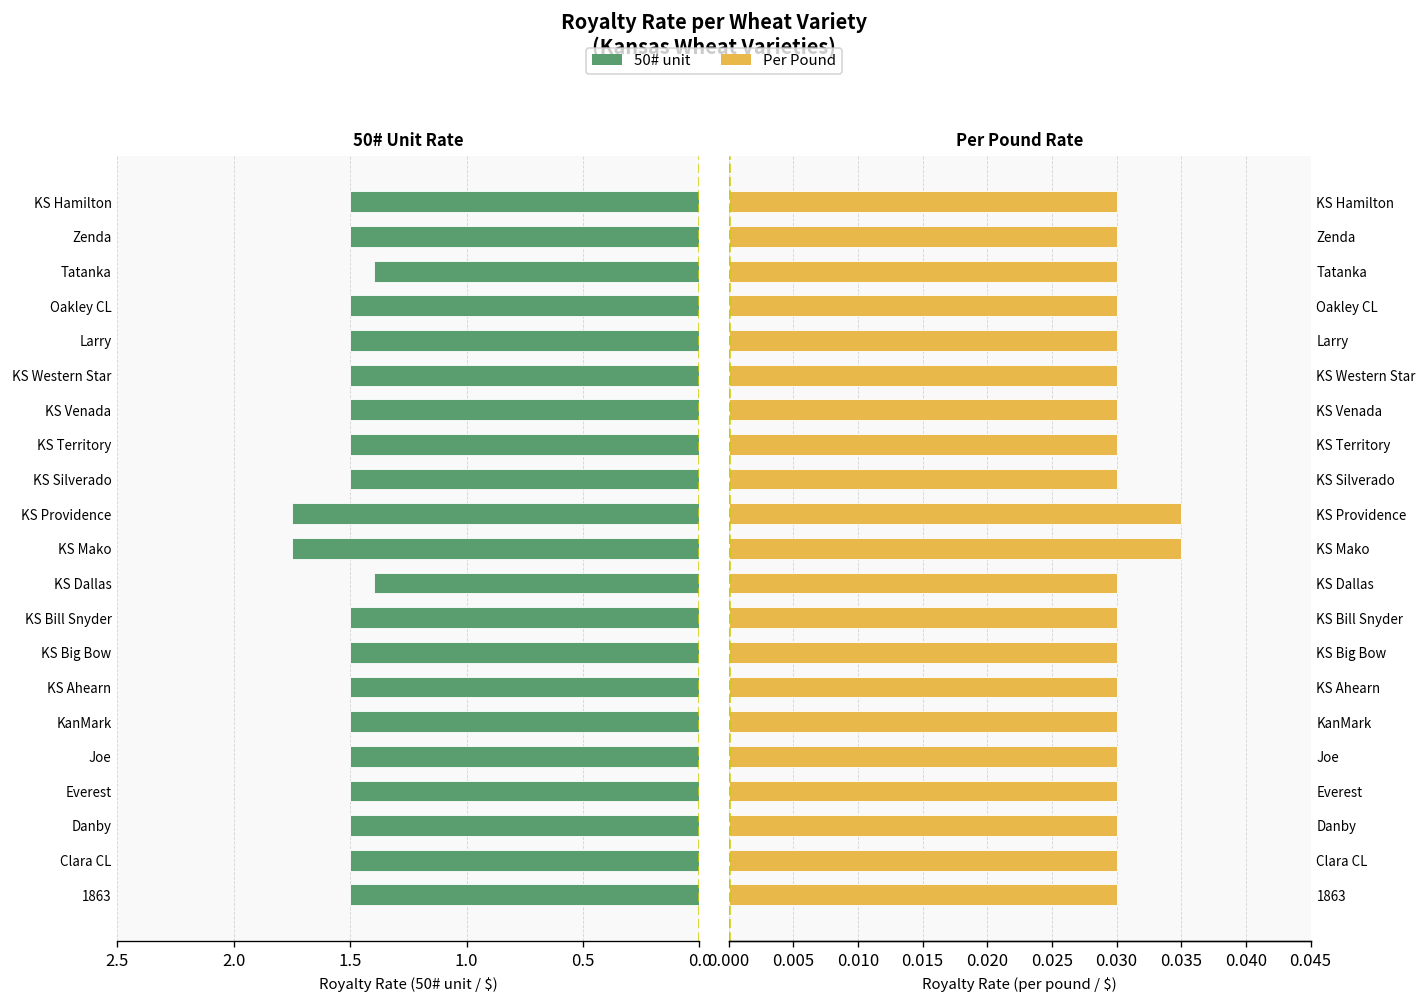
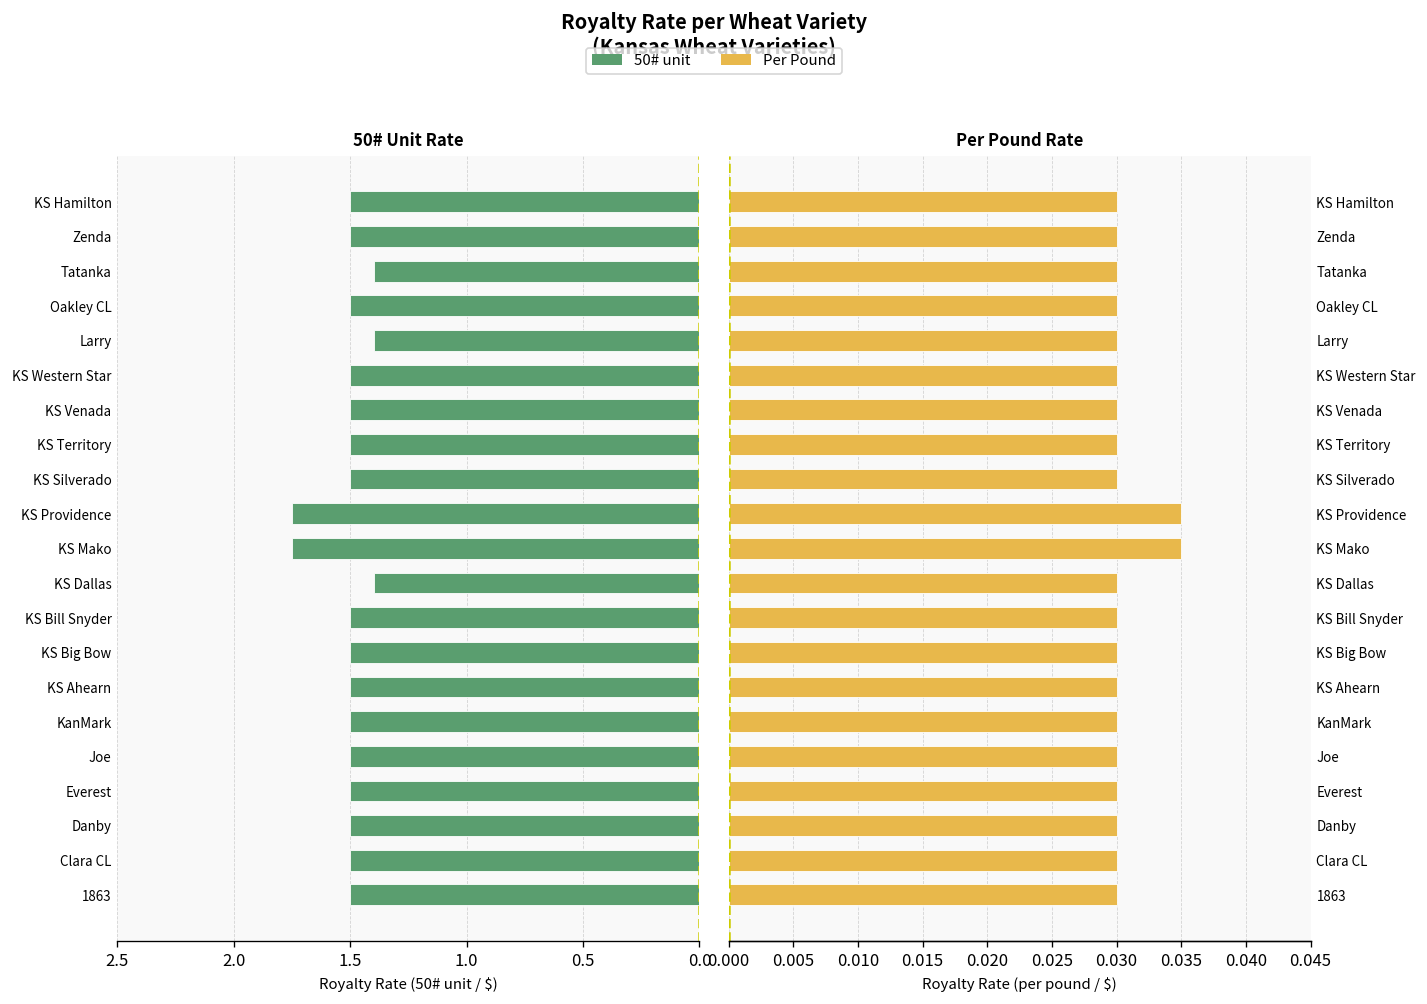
  {
    "50# Unit Rate": {
      "KS Hamilton": 1.5,
      "Zenda": 1.5,
      "Tatanka": 1.4,
      "Oakley CL": 1.5,
-     "Larry": 1.5,
+     "Larry": 1.4,
      "KS Western Star": 1.5,
      "KS Venada": 1.5,
      "KS Territory": 1.5,
      "KS Silverado": 1.5,
      "KS Providence": 1.75,
      "KS Mako": 1.75,
      "KS Dallas": 1.4,
      "KS Bill Snyder": 1.5,
      "KS Big Bow": 1.5,
      "KS Ahearn": 1.5,
      "KanMark": 1.5,
      "Joe": 1.5,
      "Everest": 1.5,
      "Danby": 1.5,
      "Clara CL": 1.5,
      "1863": 1.5
    },
    "Per Pound Rate": {
      "KS Hamilton": 0.0300,
      "Zenda": 0.0300,
      "Tatanka": 0.0300,
      "Oakley CL": 0.0300,
      "Larry": 0.0300,
      "KS Western Star": 0.0300,
      "KS Venada": 0.0300,
      "KS Territory": 0.0300,
      "KS Silverado": 0.0300,
      "KS Providence": 0.0350,
      "KS Mako": 0.0350,
      "KS Dallas": 0.0300,
      "KS Bill Snyder": 0.0300,
      "KS Big Bow": 0.0300,
      "KS Ahearn": 0.0300,
      "KanMark": 0.0300,
      "Joe": 0.0300,
      "Everest": 0.0300,
      "Danby": 0.0300,
      "Clara CL": 0.0300,
      "1863": 0.0300
    }
  }
